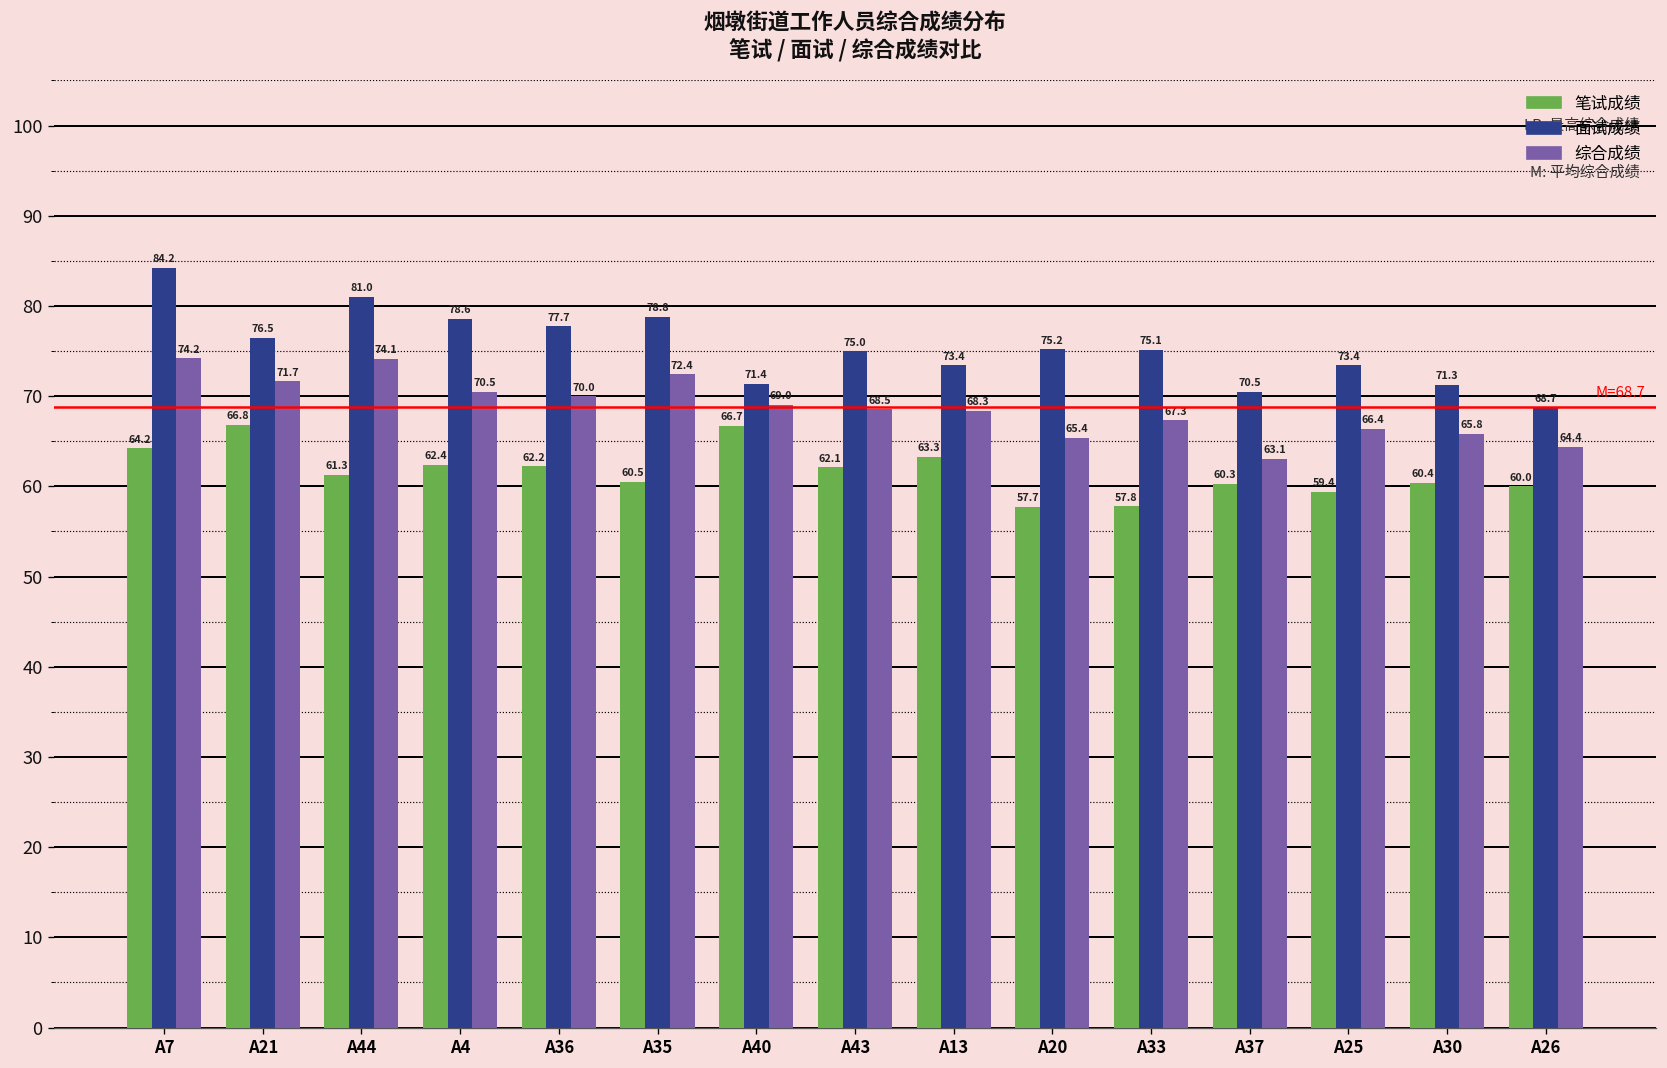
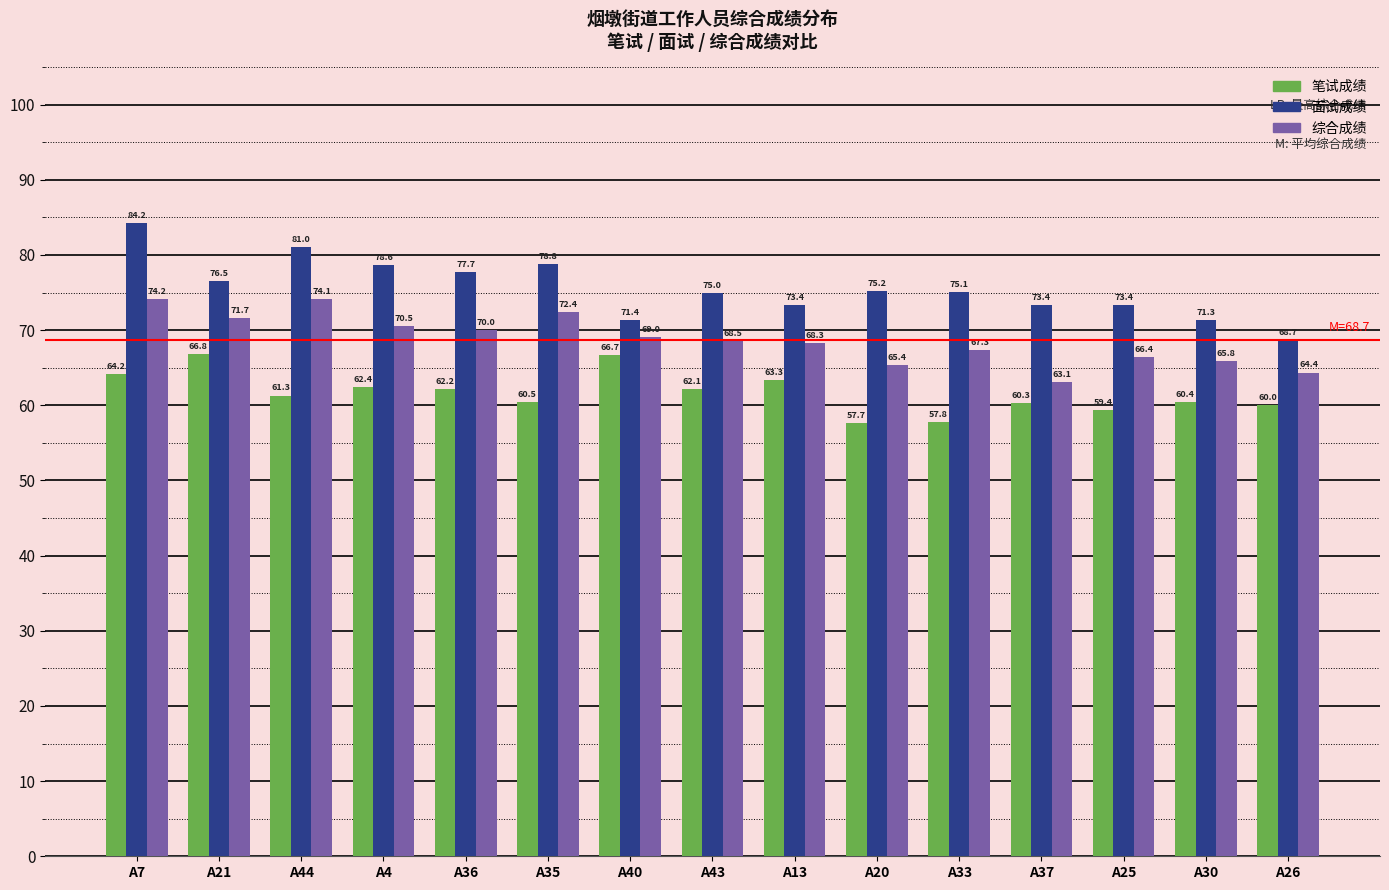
  {
    "笔试成绩": {
      "A7": 64.2,
      "A21": 66.8,
      "A44": 61.3,
      "A4": 62.4,
      "A36": 62.2,
      "A35": 60.5,
      "A40": 66.7,
      "A43": 62.1,
      "A13": 63.3,
      "A20": 57.7,
      "A33": 57.8,
      "A37": 60.3,
      "A25": 59.4,
      "A30": 60.4,
      "A26": 60.0
    },
    "面试成绩": {
      "A7": 84.2,
      "A21": 76.5,
      "A44": 81.0,
      "A4": 78.6,
      "A36": 77.7,
      "A35": 78.8,
      "A40": 71.4,
      "A43": 75.0,
      "A13": 73.4,
      "A20": 75.2,
      "A33": 75.1,
-     "A37": 70.5,
+     "A37": 73.4,
      "A25": 73.4,
      "A30": 71.3,
      "A26": 68.7
    },
    "综合成绩": {
      "A7": 74.2,
      "A21": 71.7,
      "A44": 74.1,
      "A4": 70.5,
      "A36": 70.0,
      "A35": 72.4,
      "A40": 69.0,
      "A43": 68.5,
      "A13": 68.3,
      "A20": 65.4,
      "A33": 67.3,
      "A37": 63.1,
      "A25": 66.4,
      "A30": 65.8,
      "A26": 64.4
    }
  }
